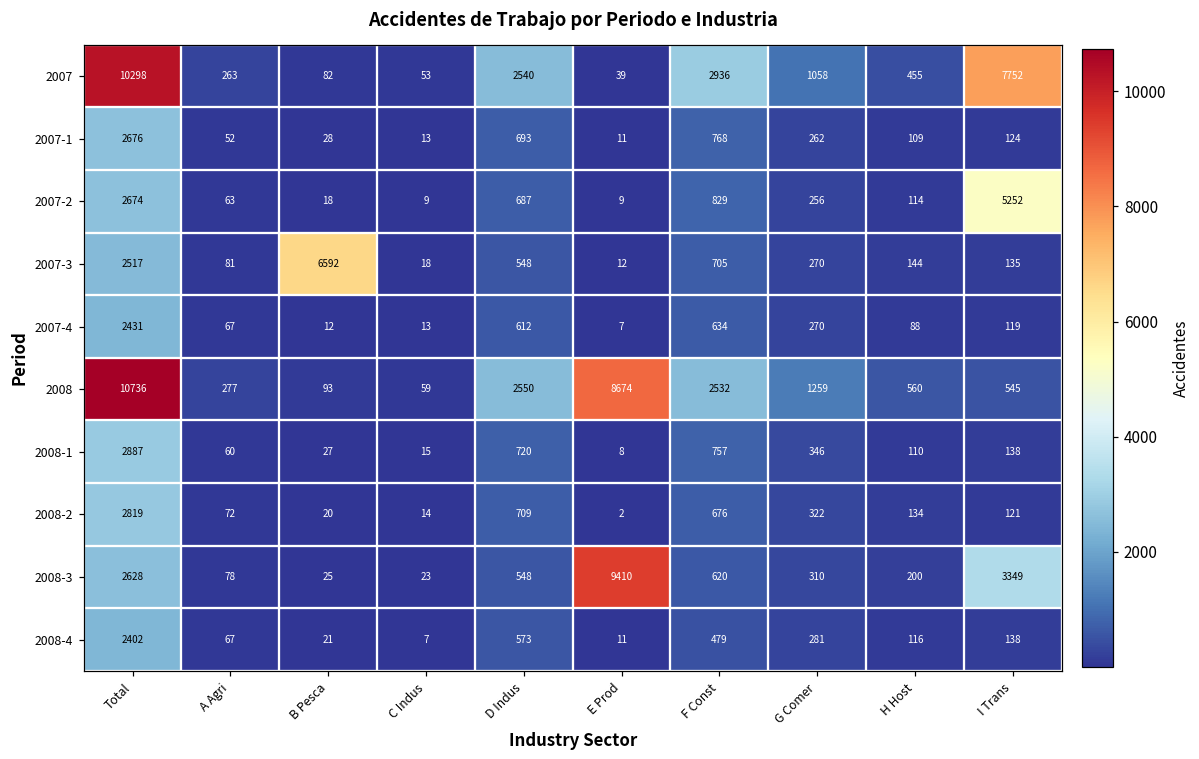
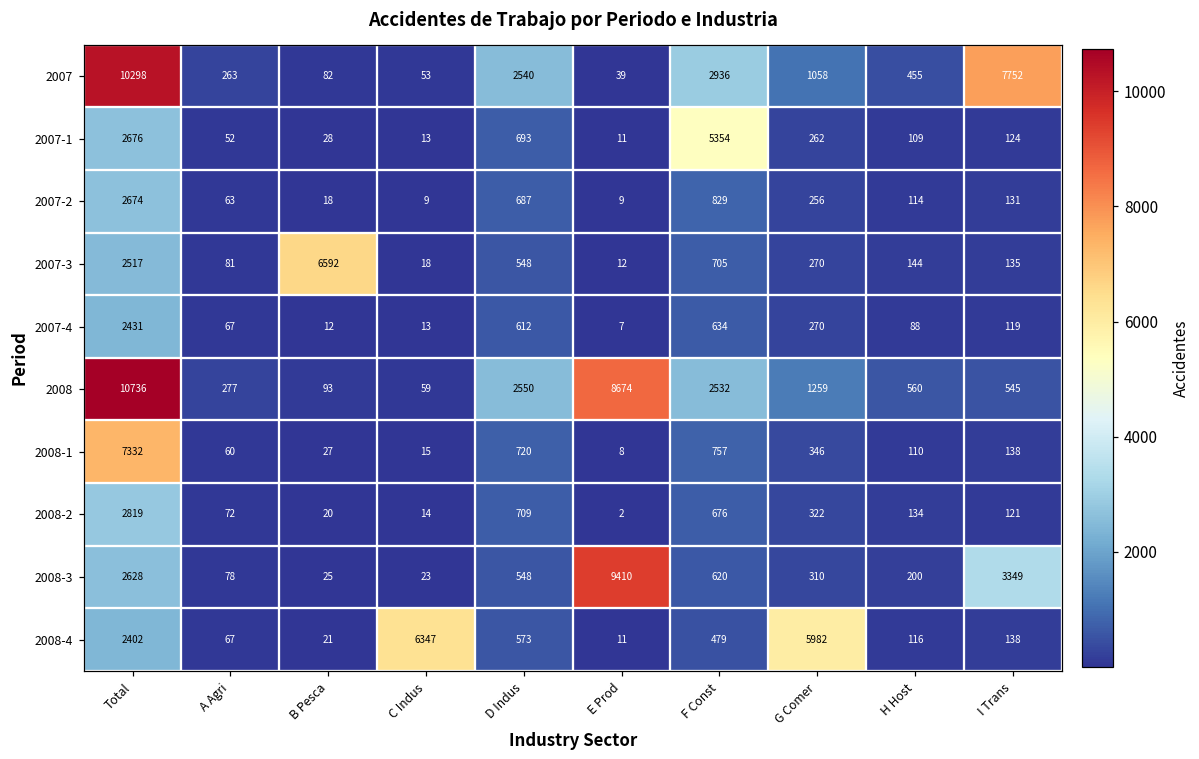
  {
    "2007": {
      "Total": 10298,
      "A Agri": 263,
      "B Pesca": 82,
      "C Indus": 53,
      "D Indus": 2540,
      "E Prod": 39,
      "F Const": 2936,
      "G Comer": 1058,
      "H Host": 455,
      "I Trans": 7752
    },
    "2007-1": {
      "Total": 2676,
      "A Agri": 52,
      "B Pesca": 28,
      "C Indus": 13,
      "D Indus": 693,
      "E Prod": 11,
-     "F Const": 768,
+     "F Const": 5354,
      "G Comer": 262,
      "H Host": 109,
      "I Trans": 124
    },
    "2007-2": {
      "Total": 2674,
      "A Agri": 63,
      "B Pesca": 18,
      "C Indus": 9,
      "D Indus": 687,
      "E Prod": 9,
      "F Const": 829,
      "G Comer": 256,
      "H Host": 114,
-     "I Trans": 5252
+     "I Trans": 131
    },
    "2007-3": {
      "Total": 2517,
      "A Agri": 81,
      "B Pesca": 6592,
      "C Indus": 18,
      "D Indus": 548,
      "E Prod": 12,
      "F Const": 705,
      "G Comer": 270,
      "H Host": 144,
      "I Trans": 135
    },
    "2007-4": {
      "Total": 2431,
      "A Agri": 67,
      "B Pesca": 12,
      "C Indus": 13,
      "D Indus": 612,
      "E Prod": 7,
      "F Const": 634,
      "G Comer": 270,
      "H Host": 88,
      "I Trans": 119
    },
    "2008": {
      "Total": 10736,
      "A Agri": 277,
      "B Pesca": 93,
      "C Indus": 59,
      "D Indus": 2550,
      "E Prod": 8674,
      "F Const": 2532,
      "G Comer": 1259,
      "H Host": 560,
      "I Trans": 545
    },
    "2008-1": {
-     "Total": 2887,
+     "Total": 7332,
      "A Agri": 60,
      "B Pesca": 27,
      "C Indus": 15,
      "D Indus": 720,
      "E Prod": 8,
      "F Const": 757,
      "G Comer": 346,
      "H Host": 110,
      "I Trans": 138
    },
    "2008-2": {
      "Total": 2819,
      "A Agri": 72,
      "B Pesca": 20,
      "C Indus": 14,
      "D Indus": 709,
      "E Prod": 2,
      "F Const": 676,
      "G Comer": 322,
      "H Host": 134,
      "I Trans": 121
    },
    "2008-3": {
      "Total": 2628,
      "A Agri": 78,
      "B Pesca": 25,
      "C Indus": 23,
      "D Indus": 548,
      "E Prod": 9410,
      "F Const": 620,
      "G Comer": 310,
      "H Host": 200,
      "I Trans": 3349
    },
    "2008-4": {
      "Total": 2402,
      "A Agri": 67,
      "B Pesca": 21,
-     "C Indus": 7,
+     "C Indus": 6347,
      "D Indus": 573,
      "E Prod": 11,
      "F Const": 479,
-     "G Comer": 281,
+     "G Comer": 5982,
      "H Host": 116,
      "I Trans": 138
    }
  }
